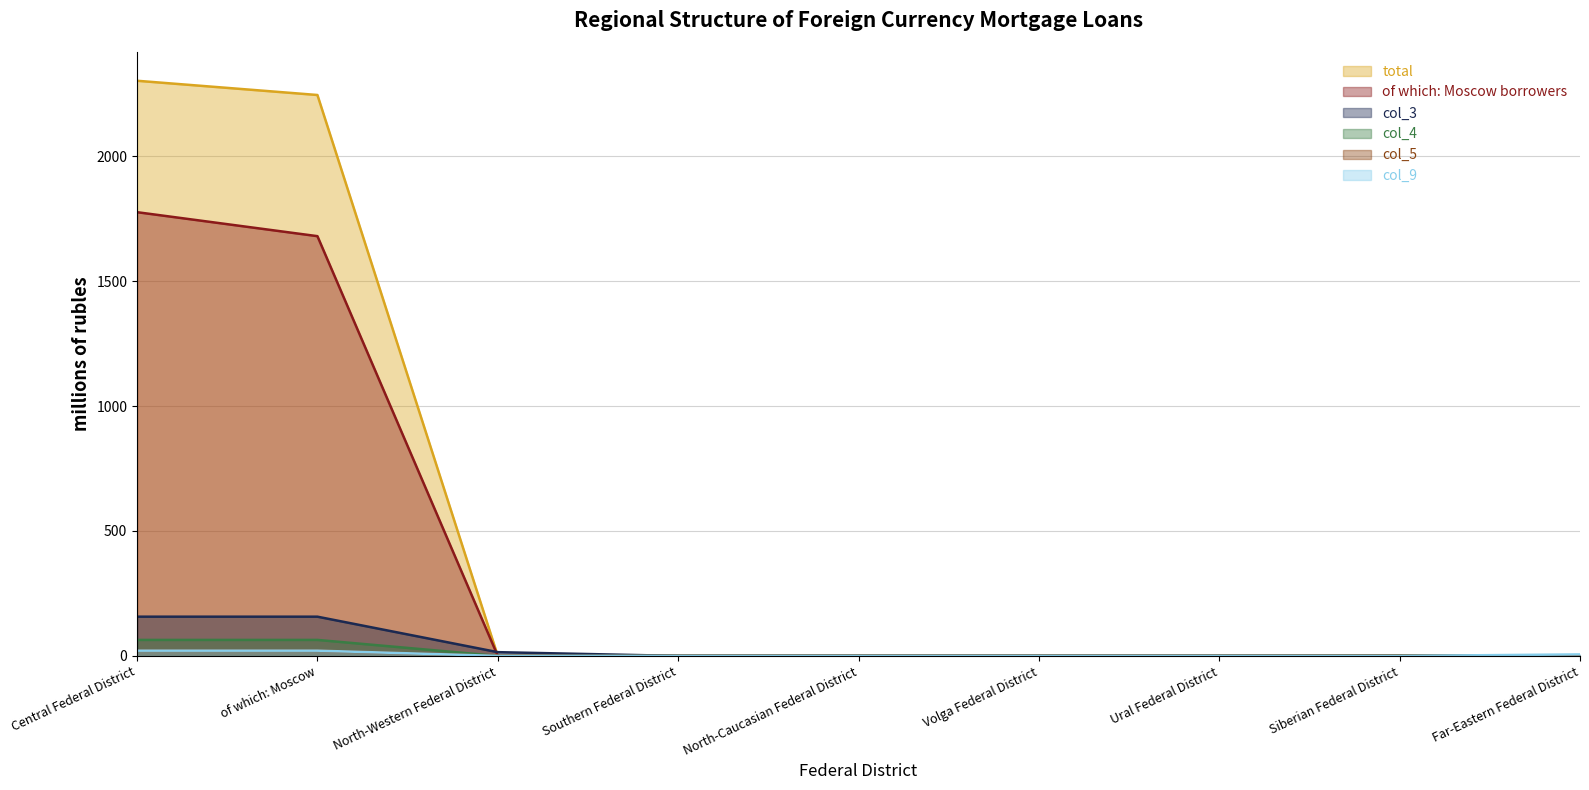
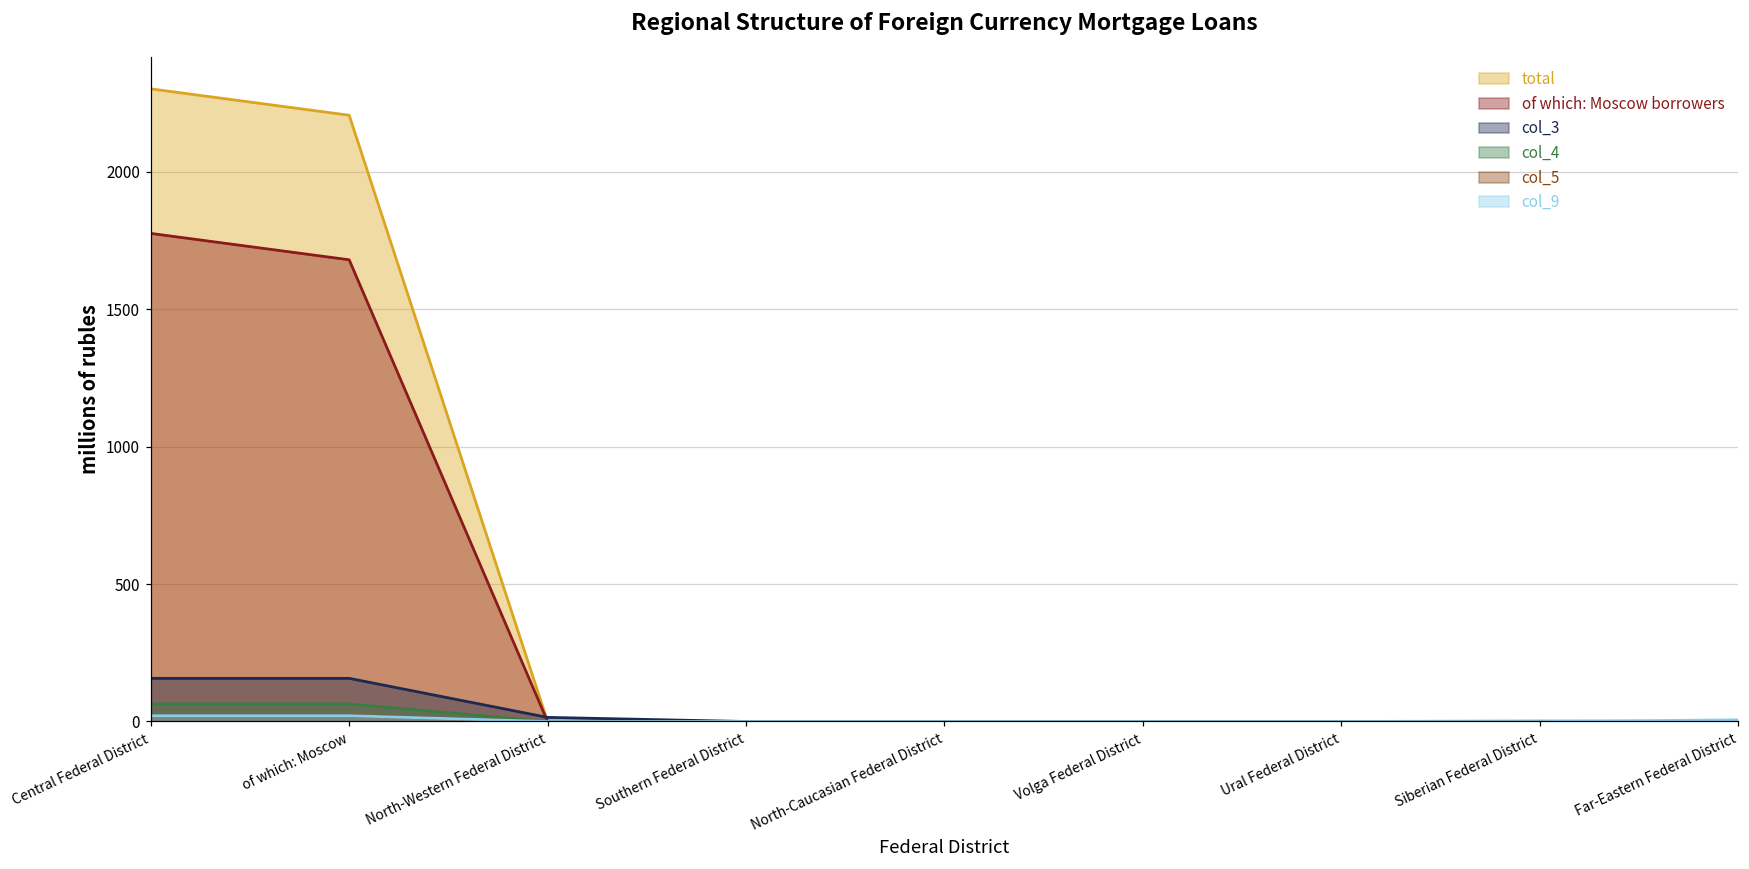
  {
    "total": {
      "Central Federal District": 2300,
-     "of which: Moscow": 2250
+     "of which: Moscow": 2210
    }
  }
